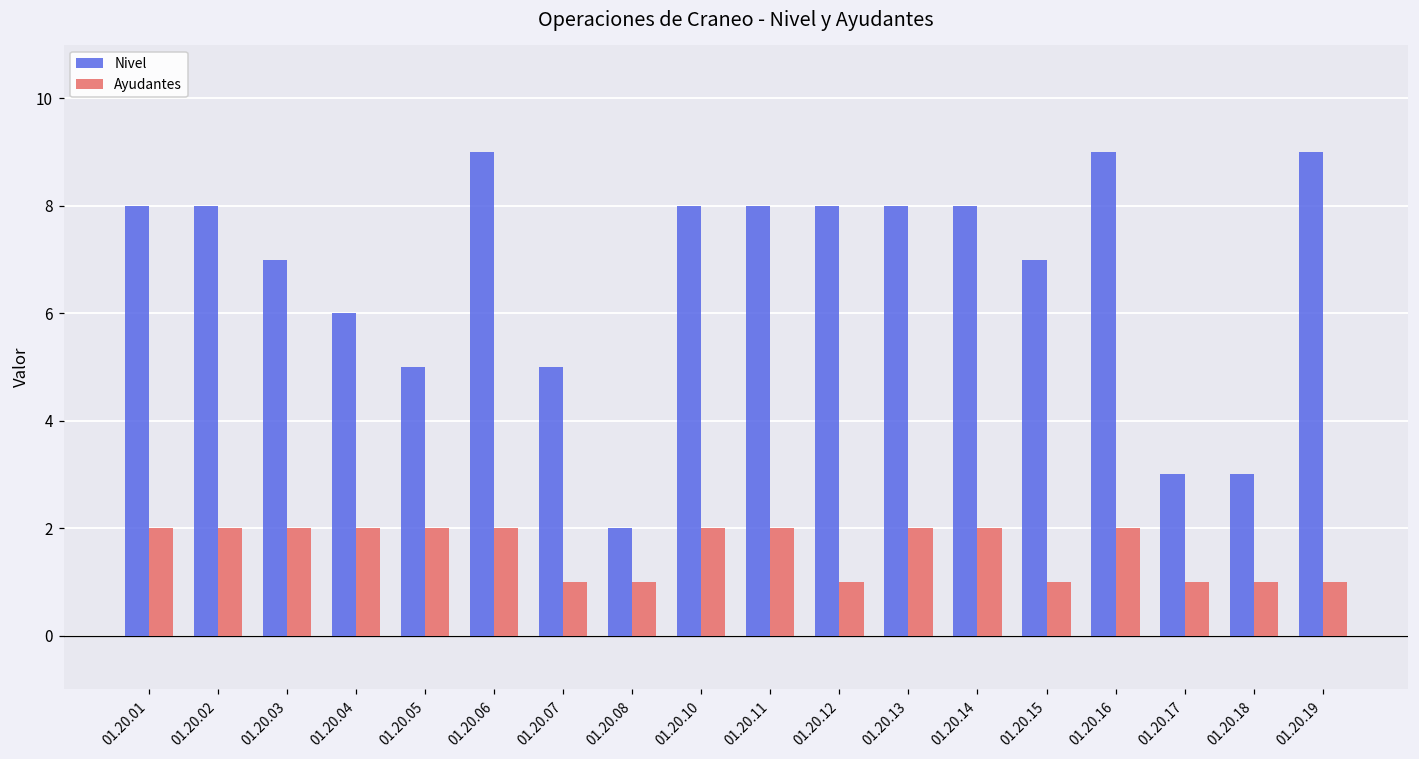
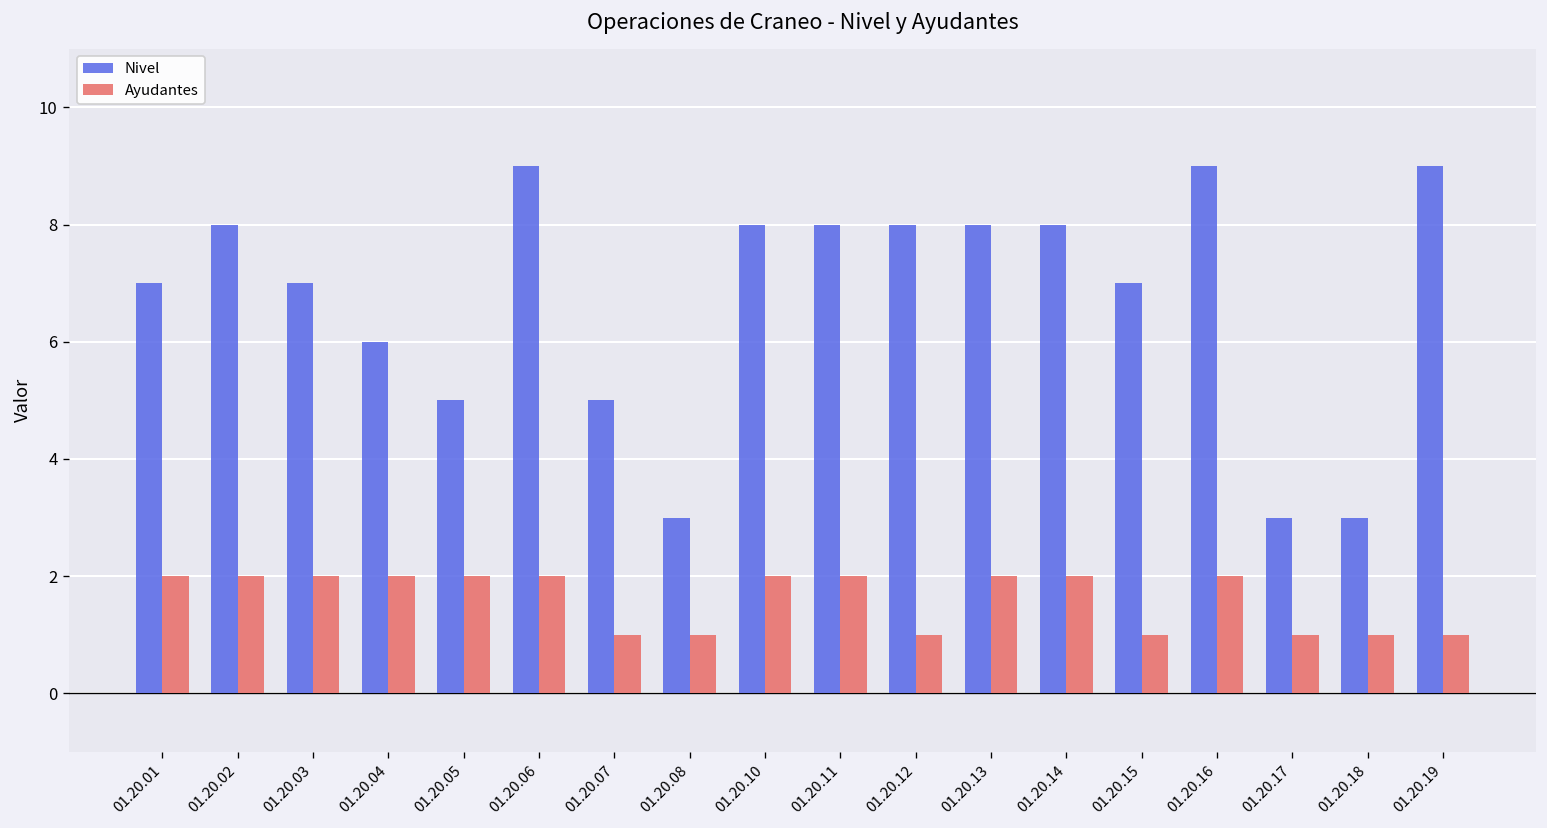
  {
    "Nivel": {
-     "01.20.01": 8,
+     "01.20.01": 7,
      "01.20.02": 8,
      "01.20.03": 7,
      "01.20.04": 6,
      "01.20.05": 5,
      "01.20.06": 9,
      "01.20.07": 5,
-     "01.20.08": 2,
+     "01.20.08": 3,
      "01.20.10": 8,
      "01.20.11": 8,
      "01.20.12": 8,
      "01.20.13": 8,
      "01.20.14": 8,
      "01.20.15": 7,
      "01.20.16": 9,
      "01.20.17": 3,
      "01.20.18": 3,
      "01.20.19": 9
    },
    "Ayudantes": {
      "01.20.01": 2,
      "01.20.02": 2,
      "01.20.03": 2,
      "01.20.04": 2,
      "01.20.05": 2,
      "01.20.06": 2,
      "01.20.07": 1,
      "01.20.08": 1,
      "01.20.10": 2,
      "01.20.11": 2,
      "01.20.12": 1,
      "01.20.13": 2,
      "01.20.14": 2,
      "01.20.15": 1,
      "01.20.16": 2,
      "01.20.17": 1,
      "01.20.18": 1,
      "01.20.19": 1
    }
  }
